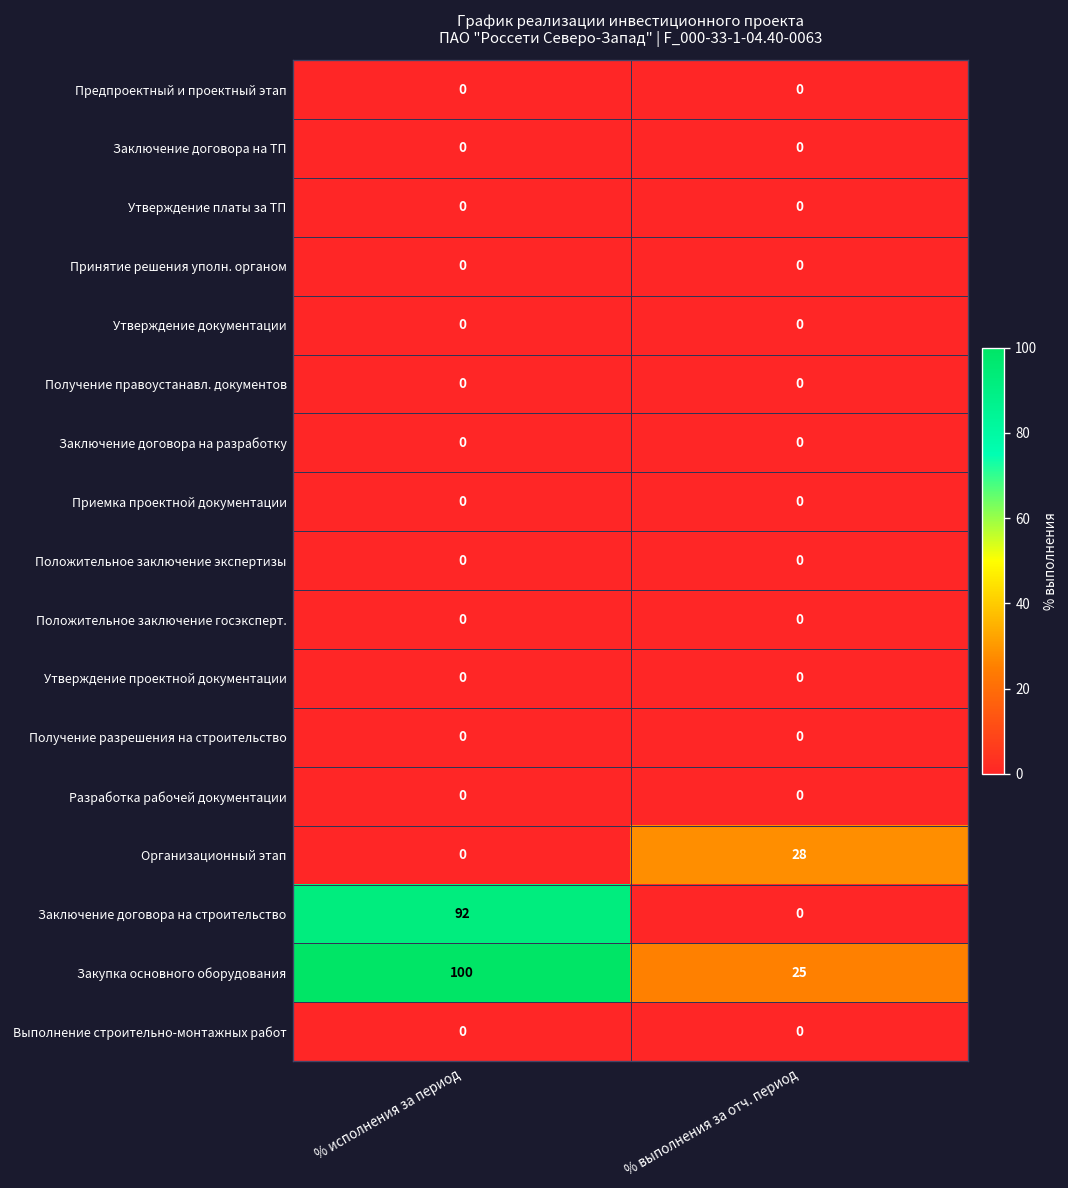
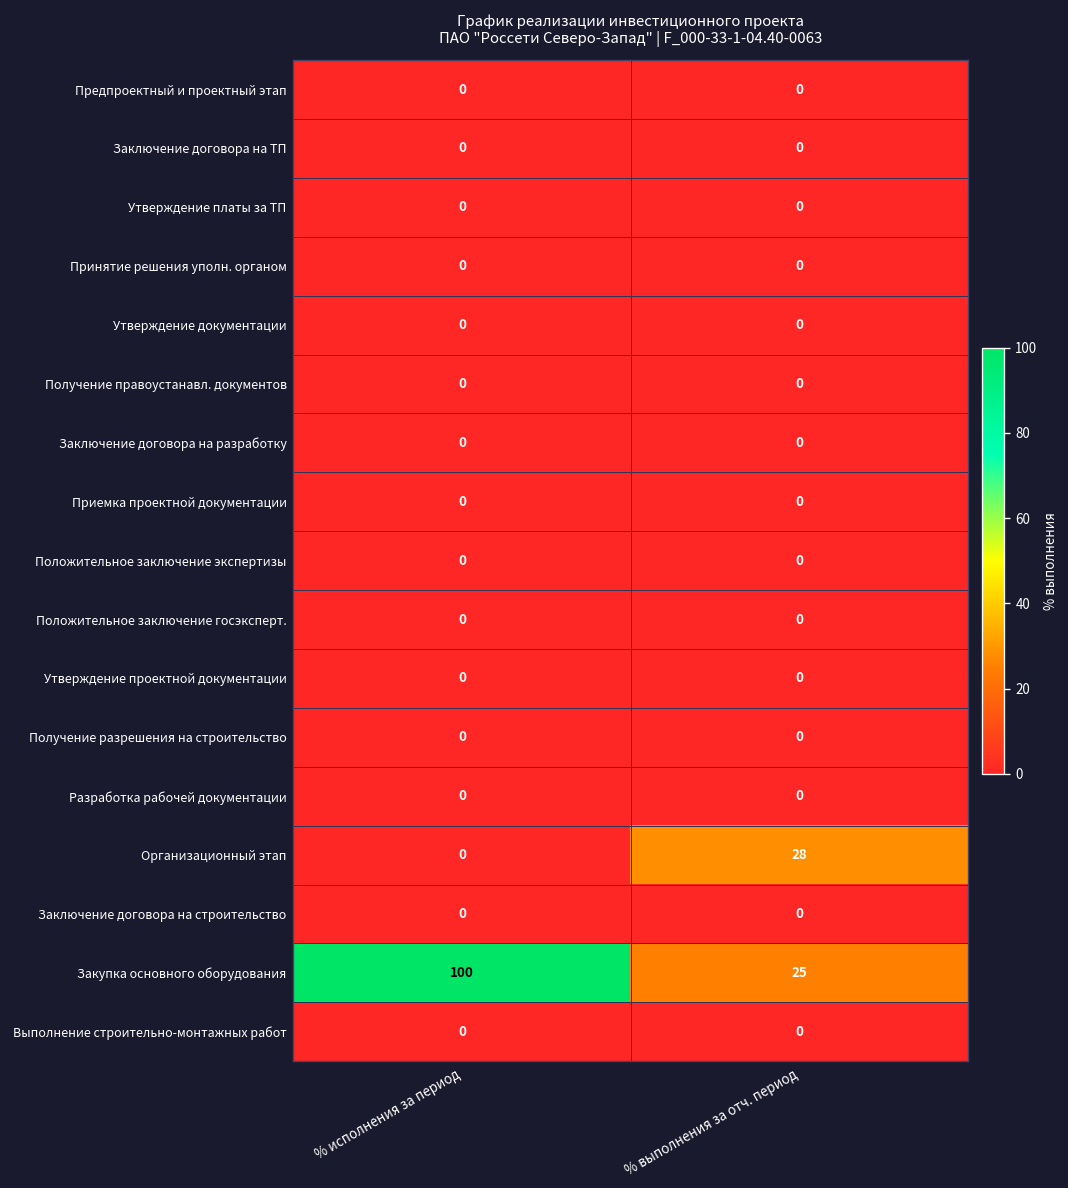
  {
    "Предпроектный и проектный этап": {
      "% исполнения за период": 0,
      "% выполнения за отч. период": 0
    },
    "Заключение договора на ТП": {
      "% исполнения за период": 0,
      "% выполнения за отч. период": 0
    },
    "Утверждение платы за ТП": {
      "% исполнения за период": 0,
      "% выполнения за отч. период": 0
    },
    "Принятие решения уполн. органом": {
      "% исполнения за период": 0,
      "% выполнения за отч. период": 0
    },
    "Утверждение документации": {
      "% исполнения за период": 0,
      "% выполнения за отч. период": 0
    },
    "Получение правоустанавл. документов": {
      "% исполнения за период": 0,
      "% выполнения за отч. период": 0
    },
    "Заключение договора на разработку": {
      "% исполнения за период": 0,
      "% выполнения за отч. период": 0
    },
    "Приемка проектной документации": {
      "% исполнения за период": 0,
      "% выполнения за отч. период": 0
    },
    "Положительное заключение экспертизы": {
      "% исполнения за период": 0,
      "% выполнения за отч. период": 0
    },
    "Положительное заключение госэксперт.": {
      "% исполнения за период": 0,
      "% выполнения за отч. период": 0
    },
    "Утверждение проектной документации": {
      "% исполнения за период": 0,
      "% выполнения за отч. период": 0
    },
    "Получение разрешения на строительство": {
      "% исполнения за период": 0,
      "% выполнения за отч. период": 0
    },
    "Разработка рабочей документации": {
      "% исполнения за период": 0,
      "% выполнения за отч. период": 0
    },
    "Организационный этап": {
      "% исполнения за период": 0,
      "% выполнения за отч. период": 28
    },
    "Заключение договора на строительство": {
-     "% исполнения за период": 92,
+     "% исполнения за период": 0,
      "% выполнения за отч. период": 0
    },
    "Закупка основного оборудования": {
      "% исполнения за период": 100,
      "% выполнения за отч. период": 25
    },
    "Выполнение строительно-монтажных работ": {
      "% исполнения за период": 0,
      "% выполнения за отч. период": 0
    }
  }
